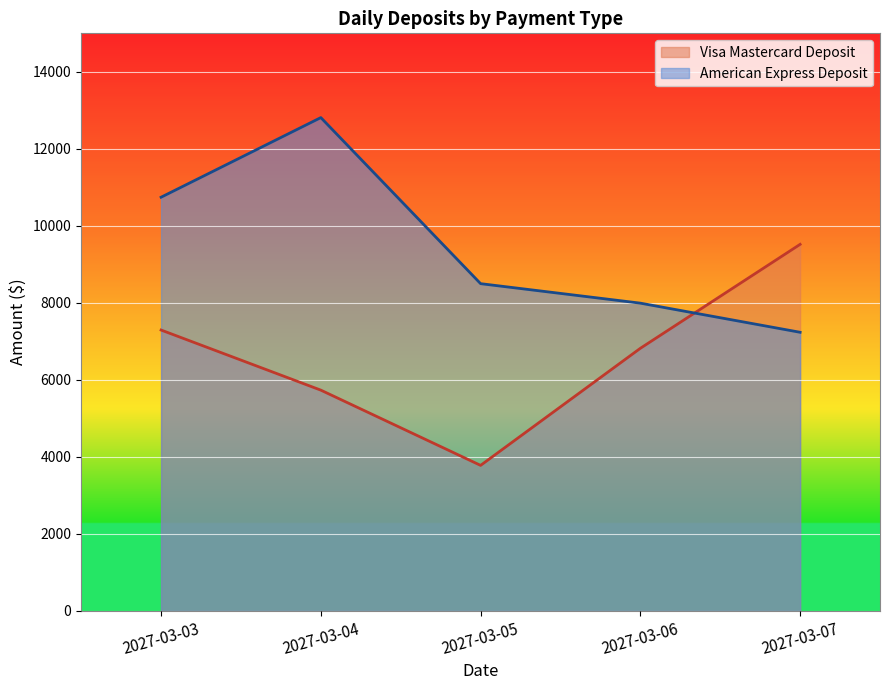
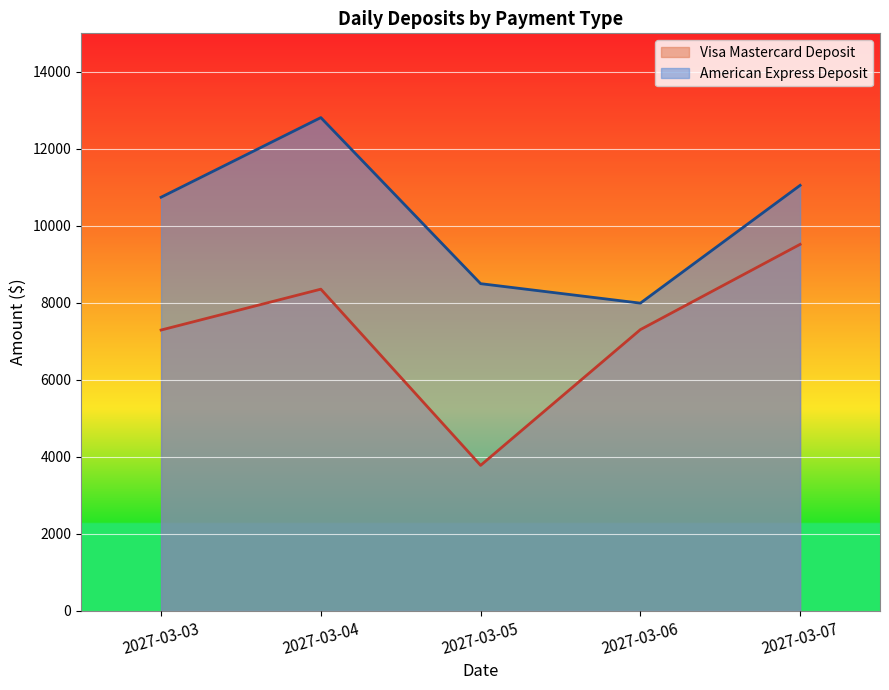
  {
    "Visa Mastercard Deposit": {
      "2027-03-03": 7300,
-     "2027-03-04": 5700,
+     "2027-03-04": 8400,
      "2027-03-05": 3800,
-     "2027-03-06": 6800,
+     "2027-03-06": 7300,
      "2027-03-07": 9500
    },
    "American Express Deposit": {
      "2027-03-03": 10700,
      "2027-03-04": 12800,
      "2027-03-05": 8500,
      "2027-03-06": 8000,
-     "2027-03-07": 7200
+     "2027-03-07": 11100
    }
  }
